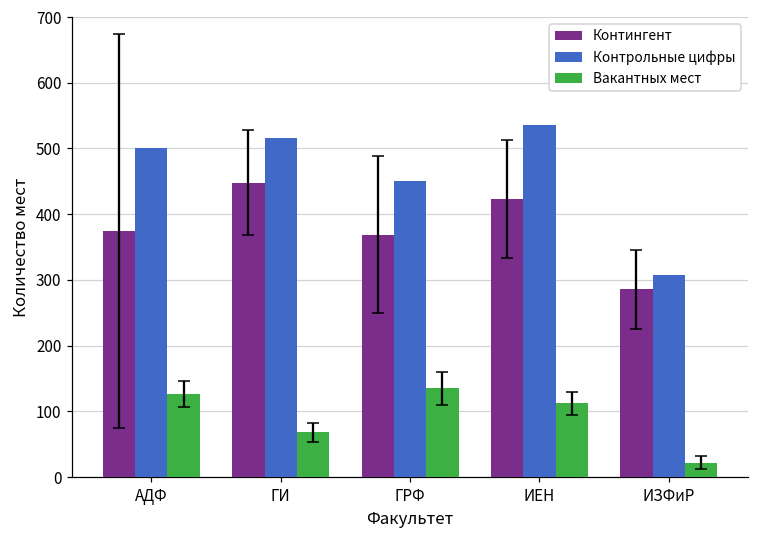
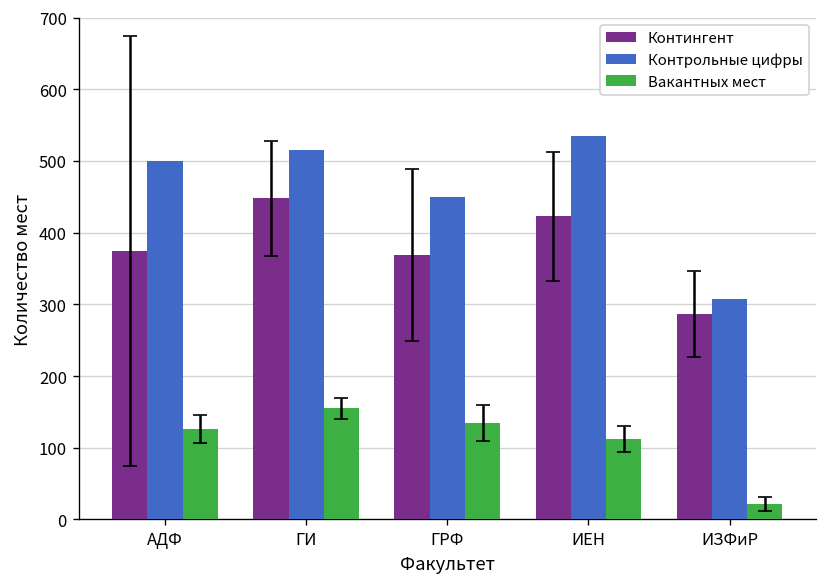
  {
    "Контингент": {
      "АДФ": 370,
      "ГИ": 450,
      "ГРФ": 370,
      "ИЕН": 420,
      "ИЗФиР": 290
    },
    "Вакантных мест": {
      "АДФ": 130,
-     "ГИ": 70,
+     "ГИ": 160,
      "ГРФ": 140,
      "ИЕН": 110,
      "ИЗФиР": 20
    }
  }
